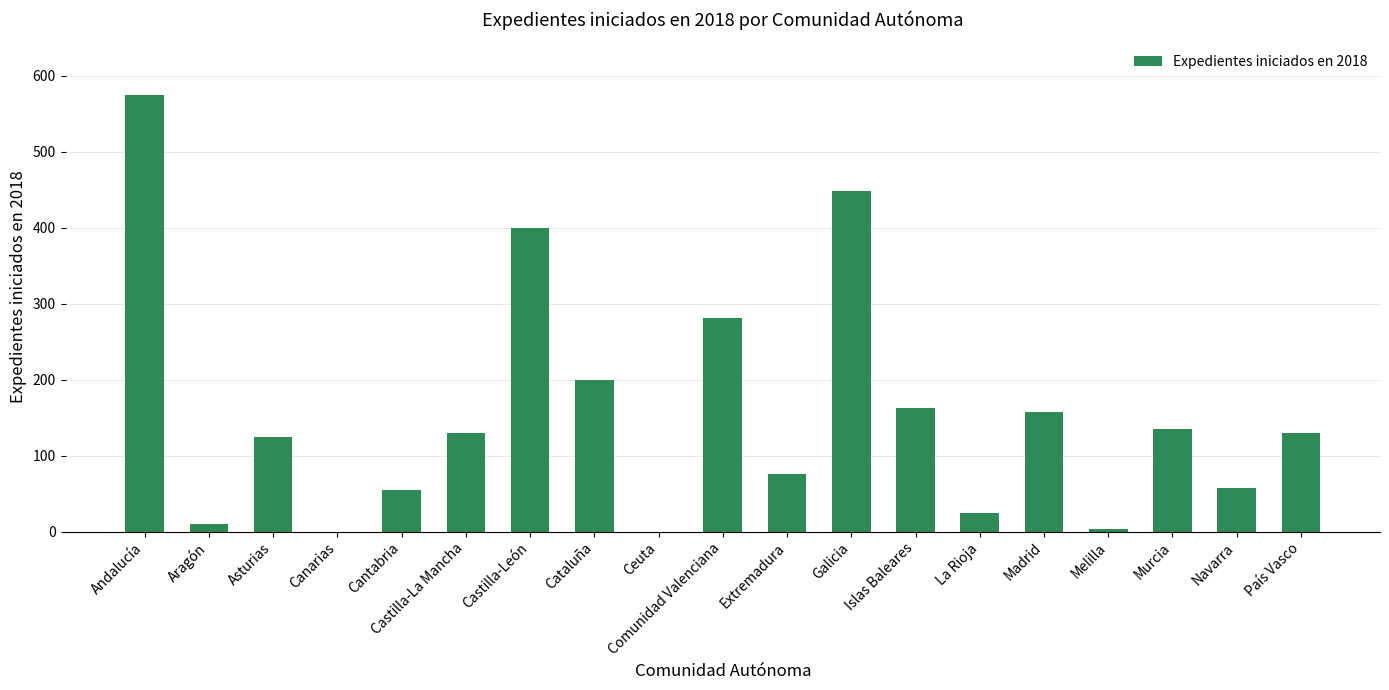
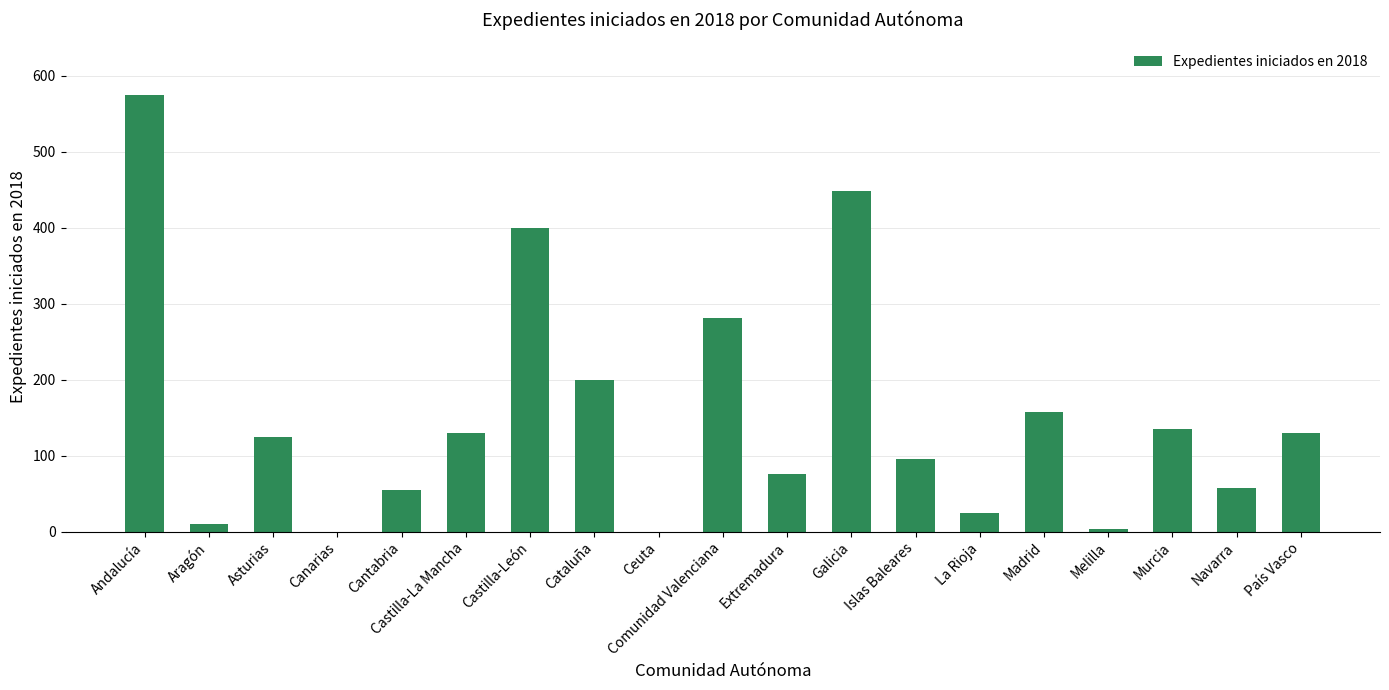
  {
    "Andalucía": 580,
    "Aragón": 10,
    "Asturias": 120,
    "Canarias": 0,
    "Cantabria": 60,
    "Castilla-La Mancha": 130,
    "Castilla-León": 400,
    "Cataluña": 200,
    "Ceuta": 0,
    "Comunidad Valenciana": 280,
    "Extremadura": 80,
    "Galicia": 450,
-   "Islas Baleares": 160,
+   "Islas Baleares": 100,
    "La Rioja": 20,
    "Madrid": 160,
    "Melilla": 0,
    "Murcia": 140,
    "Navarra": 60,
    "País Vasco": 130
  }
